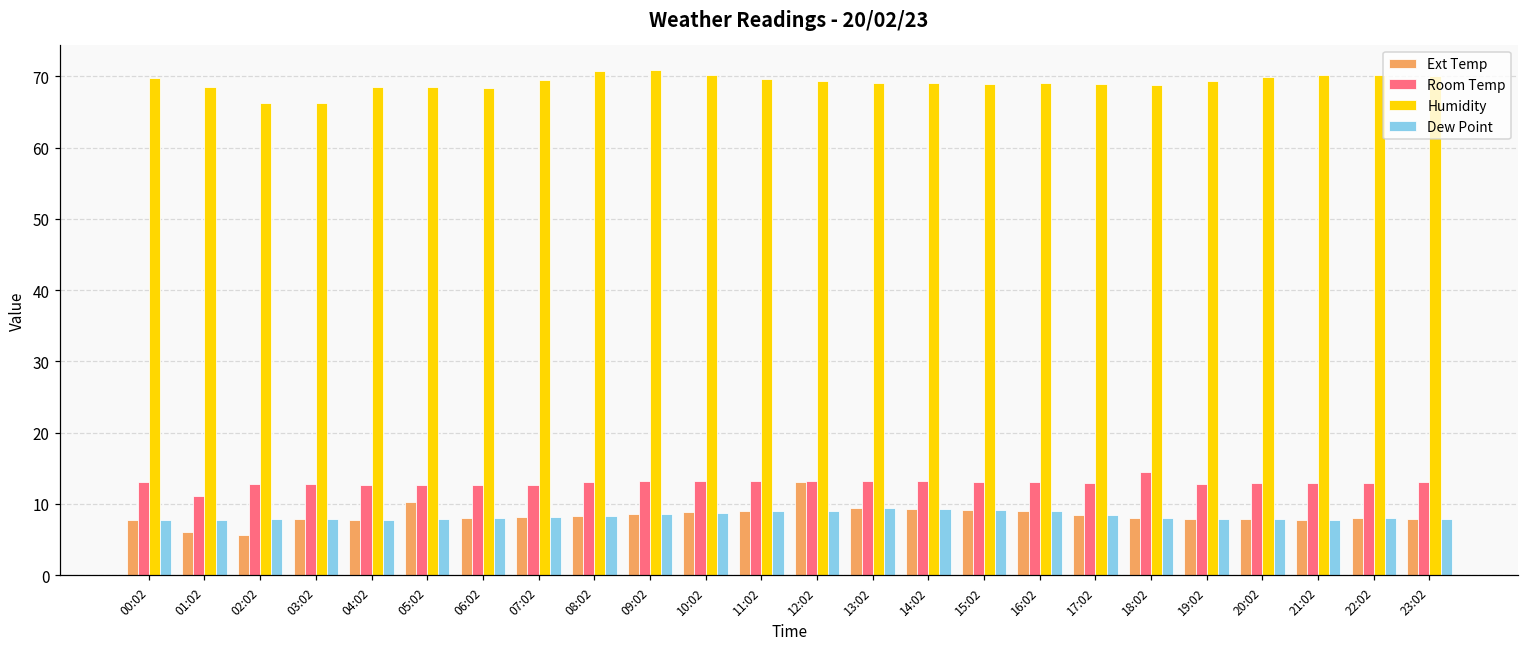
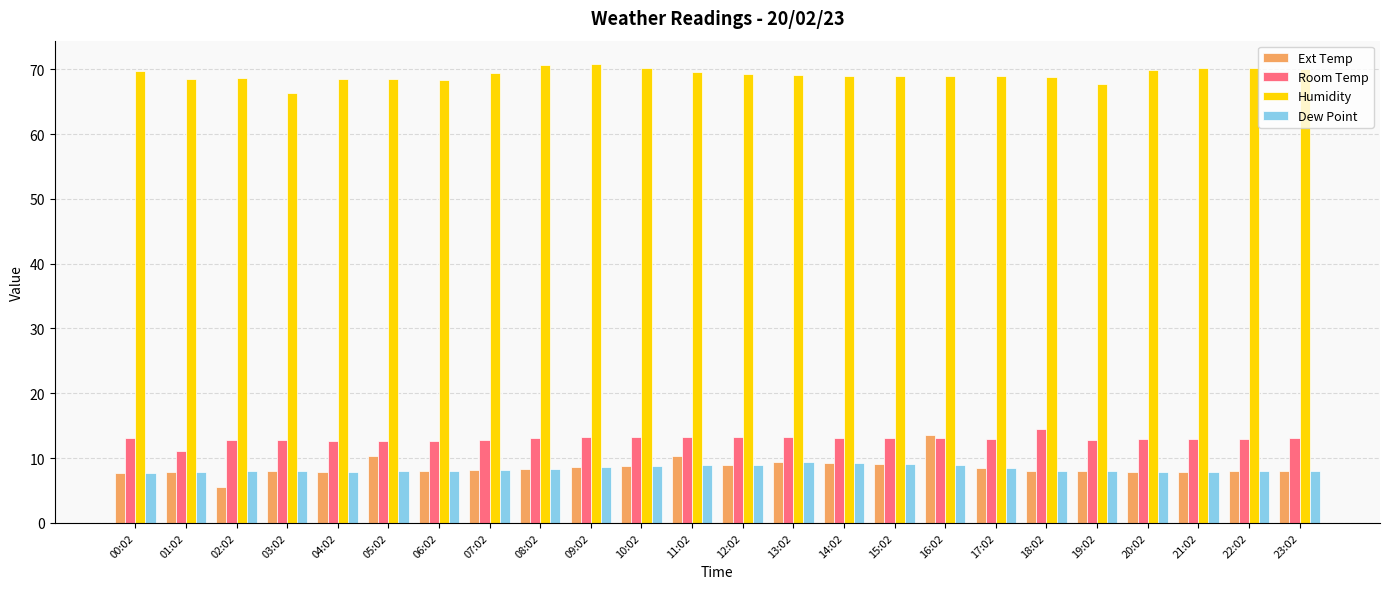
  {
    "Ext Temp": {
      "00:02": 8,
-     "01:02": 6,
+     "01:02": 8,
      "02:02": 6,
      "03:02": 8,
      "04:02": 8,
      "05:02": 10,
      "06:02": 8,
      "07:02": 8,
      "08:02": 8,
      "09:02": 9,
      "10:02": 9,
-     "11:02": 9,
-     "12:02": 13,
+     "11:02": 10,
+     "12:02": 9,
      "13:02": 9,
      "14:02": 9,
      "15:02": 9,
-     "16:02": 9,
+     "16:02": 14,
      "17:02": 9,
      "18:02": 8,
      "19:02": 8,
      "20:02": 8,
      "21:02": 8,
      "22:02": 8,
      "23:02": 8
    },
    "Room Temp": {
      "00:02": 13,
      "01:02": 11,
      "02:02": 13,
      "03:02": 13,
      "04:02": 13,
      "05:02": 13,
      "06:02": 13,
      "07:02": 13,
      "08:02": 13,
      "09:02": 13,
      "10:02": 13,
      "11:02": 13,
      "12:02": 13,
      "13:02": 13,
      "14:02": 13,
      "15:02": 13,
      "16:02": 13,
      "17:02": 13,
      "18:02": 14,
      "19:02": 13,
      "20:02": 13,
      "21:02": 13,
      "22:02": 13,
      "23:02": 13
    },
    "Humidity": {
      "00:02": 70,
      "01:02": 69,
-     "02:02": 66,
+     "02:02": 69,
      "03:02": 66,
      "04:02": 69,
      "05:02": 68,
      "06:02": 68,
      "07:02": 69,
      "08:02": 71,
      "09:02": 71,
      "10:02": 70,
      "11:02": 70,
      "12:02": 69,
      "13:02": 69,
      "14:02": 69,
      "15:02": 69,
      "16:02": 69,
      "17:02": 69,
      "18:02": 69,
-     "19:02": 69,
+     "19:02": 68,
      "20:02": 70,
      "21:02": 70,
      "22:02": 70
    },
    "Dew Point": {
      "00:02": 8,
      "01:02": 8,
      "02:02": 8,
      "03:02": 8,
      "04:02": 8,
      "05:02": 8,
      "06:02": 8,
      "07:02": 8,
      "08:02": 8,
      "09:02": 9,
      "10:02": 9,
      "11:02": 9,
      "12:02": 9,
      "13:02": 9,
      "14:02": 9,
      "15:02": 9,
      "16:02": 9,
      "17:02": 8,
      "18:02": 8,
      "19:02": 8,
      "20:02": 8,
      "21:02": 8,
      "22:02": 8,
      "23:02": 8
    }
  }
